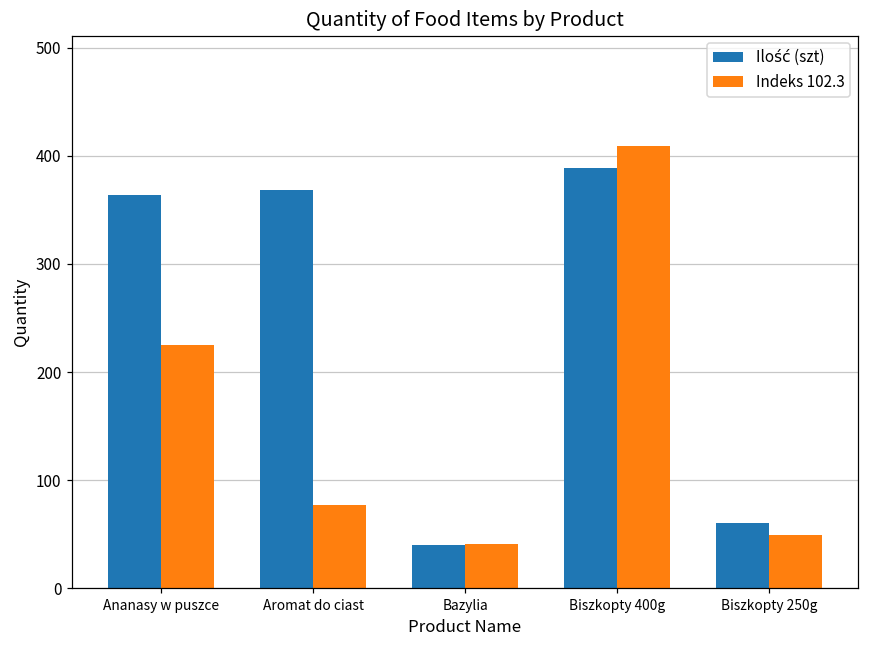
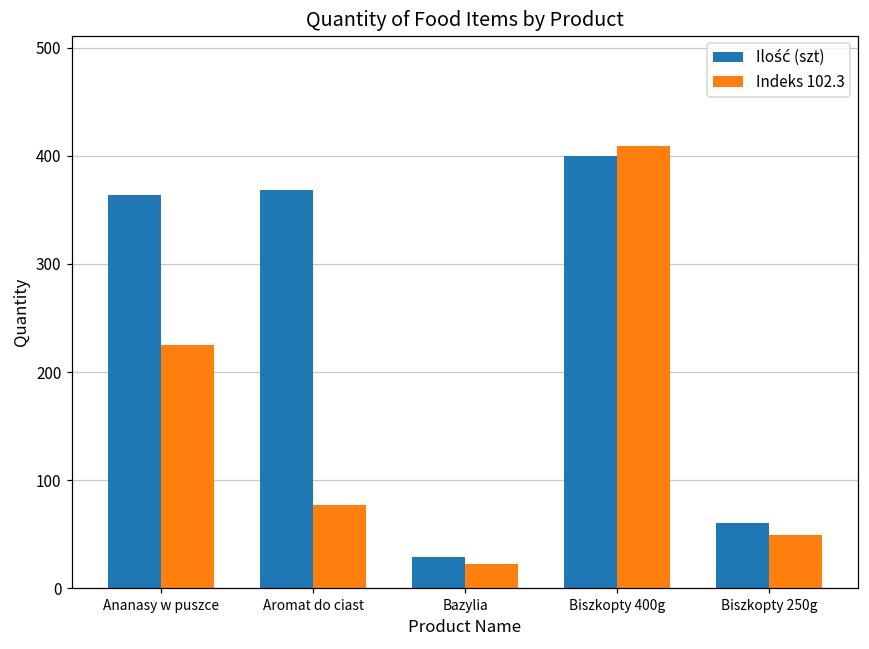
  {
    "Ilość (szt)": {
      "Ananasy w puszce": 360,
      "Aromat do ciast": 370,
-     "Bazylia": 40,
-     "Biszkopty 400g": 390,
+     "Bazylia": 30,
+     "Biszkopty 400g": 400,
      "Biszkopty 250g": 60
    },
    "Indeks 102.3": {
      "Ananasy w puszce": 230,
      "Aromat do ciast": 80,
-     "Bazylia": 40,
+     "Bazylia": 20,
      "Biszkopty 400g": 410,
      "Biszkopty 250g": 50
    }
  }
